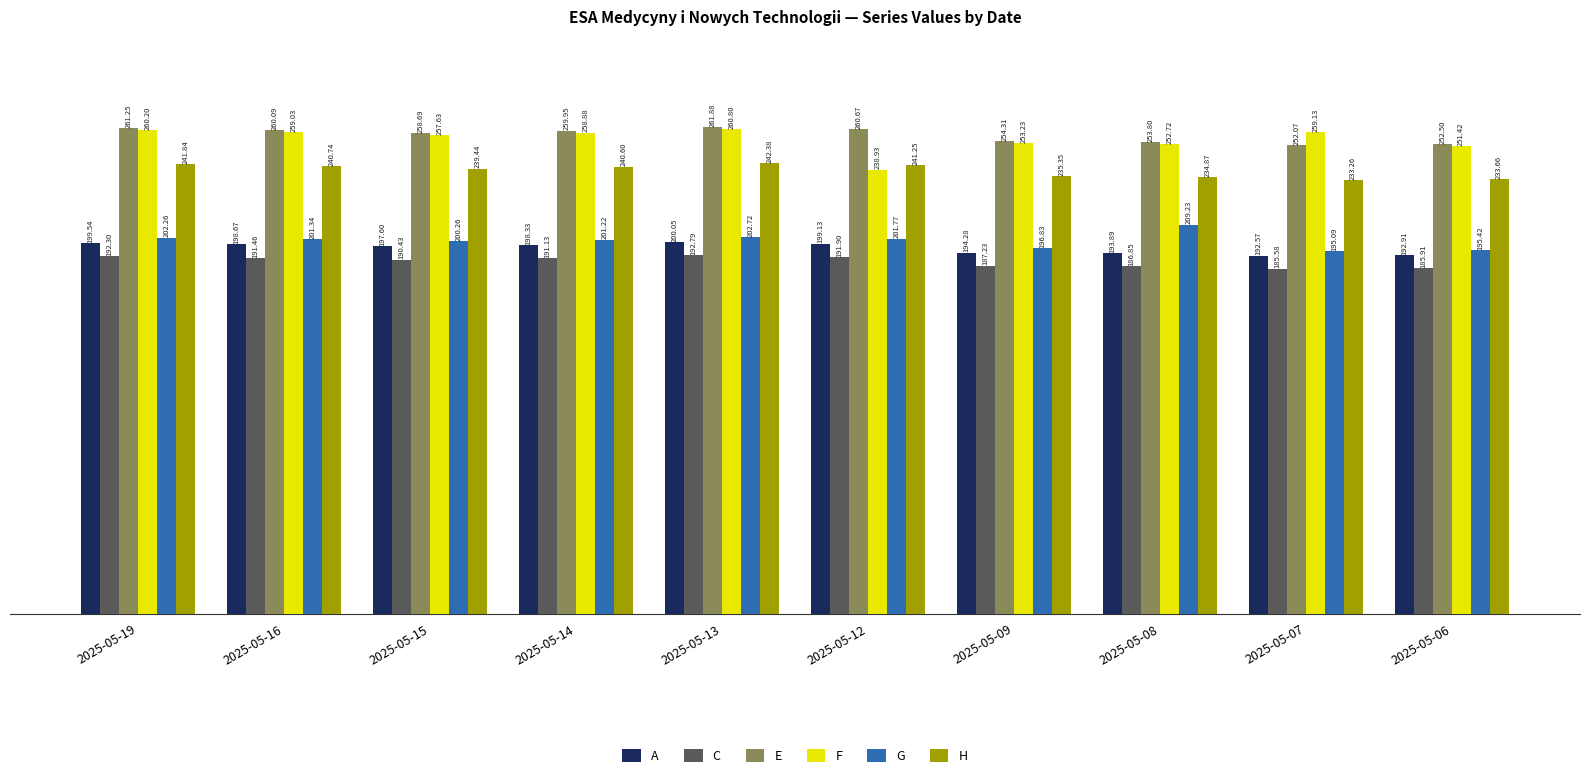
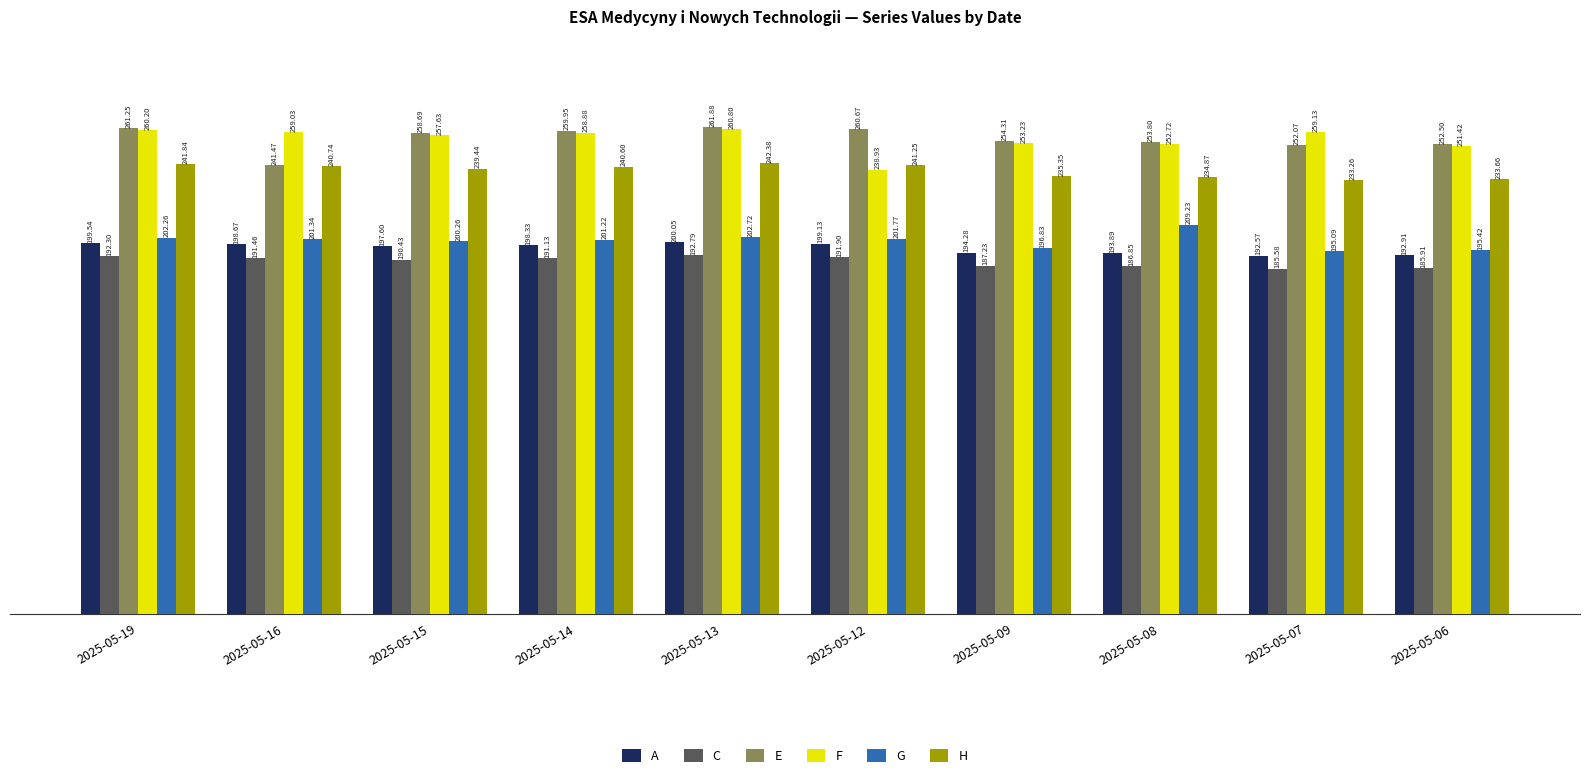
  {
    "A": {
      "2025-05-19": 199.54,
      "2025-05-16": 198.67,
      "2025-05-15": 197.60,
      "2025-05-14": 198.33,
      "2025-05-13": 200.05,
      "2025-05-12": 199.13,
      "2025-05-09": 194.28,
      "2025-05-08": 193.89,
      "2025-05-07": 192.57,
      "2025-05-06": 192.91
    },
    "C": {
      "2025-05-19": 192.30,
      "2025-05-16": 191.46,
      "2025-05-15": 190.43,
      "2025-05-14": 191.13,
      "2025-05-13": 192.79,
      "2025-05-12": 191.90,
      "2025-05-09": 187.23,
      "2025-05-08": 186.85,
      "2025-05-07": 185.58,
      "2025-05-06": 185.91
    },
    "E": {
      "2025-05-19": 261.25,
-     "2025-05-16": 260.09,
+     "2025-05-16": 241.47,
      "2025-05-15": 258.69,
      "2025-05-14": 259.95,
      "2025-05-13": 261.88,
      "2025-05-12": 260.67,
      "2025-05-09": 254.31,
      "2025-05-08": 253.80,
      "2025-05-07": 252.07,
      "2025-05-06": 252.50
    },
    "F": {
      "2025-05-19": 260.20,
      "2025-05-16": 259.03,
      "2025-05-15": 257.63,
      "2025-05-14": 258.88,
      "2025-05-13": 260.80,
      "2025-05-12": 238.93,
      "2025-05-09": 253.23,
      "2025-05-08": 252.72,
      "2025-05-07": 259.13,
      "2025-05-06": 251.42
    },
    "G": {
      "2025-05-19": 202.26,
      "2025-05-16": 201.34,
      "2025-05-15": 200.26,
      "2025-05-14": 201.22,
      "2025-05-13": 202.72,
      "2025-05-12": 201.77,
      "2025-05-09": 196.83,
      "2025-05-08": 209.23,
      "2025-05-07": 195.09,
      "2025-05-06": 195.42
    },
    "H": {
      "2025-05-19": 241.84,
      "2025-05-16": 240.74,
      "2025-05-15": 239.44,
      "2025-05-14": 240.60,
      "2025-05-13": 242.38,
      "2025-05-12": 241.25,
      "2025-05-09": 235.35,
      "2025-05-08": 234.87,
      "2025-05-07": 233.26,
      "2025-05-06": 233.66
    }
  }
